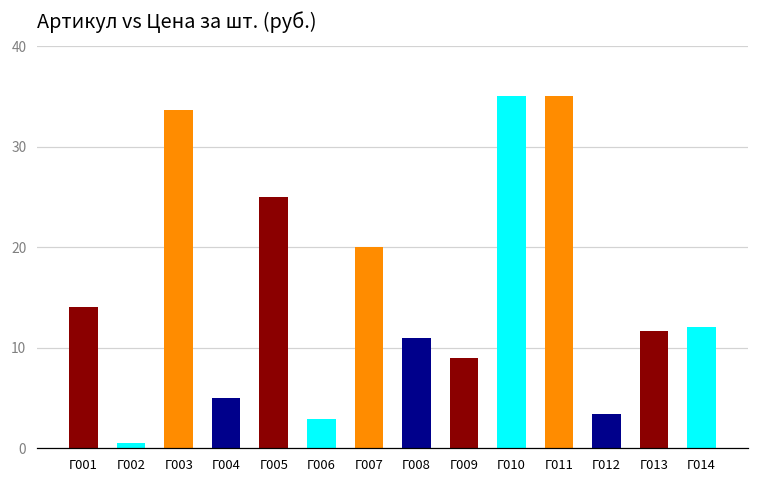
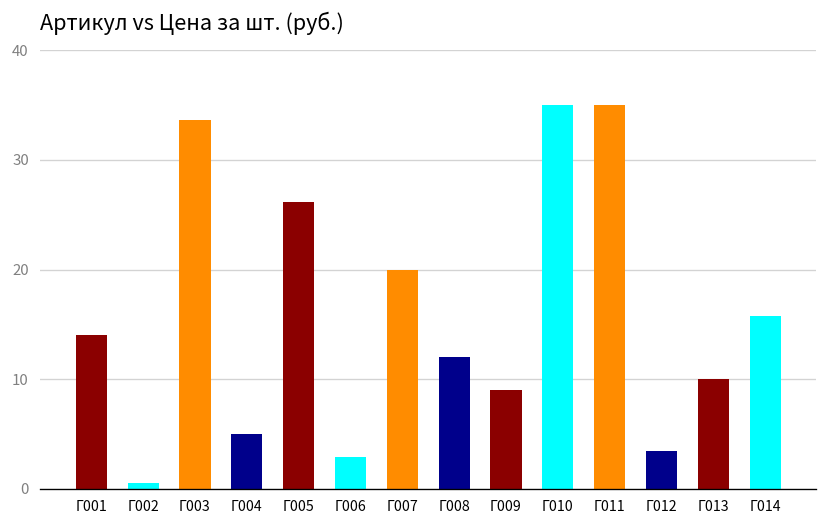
  {
    "Г001": 14,
    "Г002": 1,
    "Г003": 34,
    "Г004": 5,
-   "Г005": 25,
+   "Г005": 26,
    "Г006": 3,
    "Г007": 20,
-   "Г008": 11,
+   "Г008": 12,
    "Г009": 9,
    "Г010": 35,
    "Г011": 35,
    "Г012": 3,
-   "Г013": 12,
-   "Г014": 12
+   "Г013": 10,
+   "Г014": 16
  }
